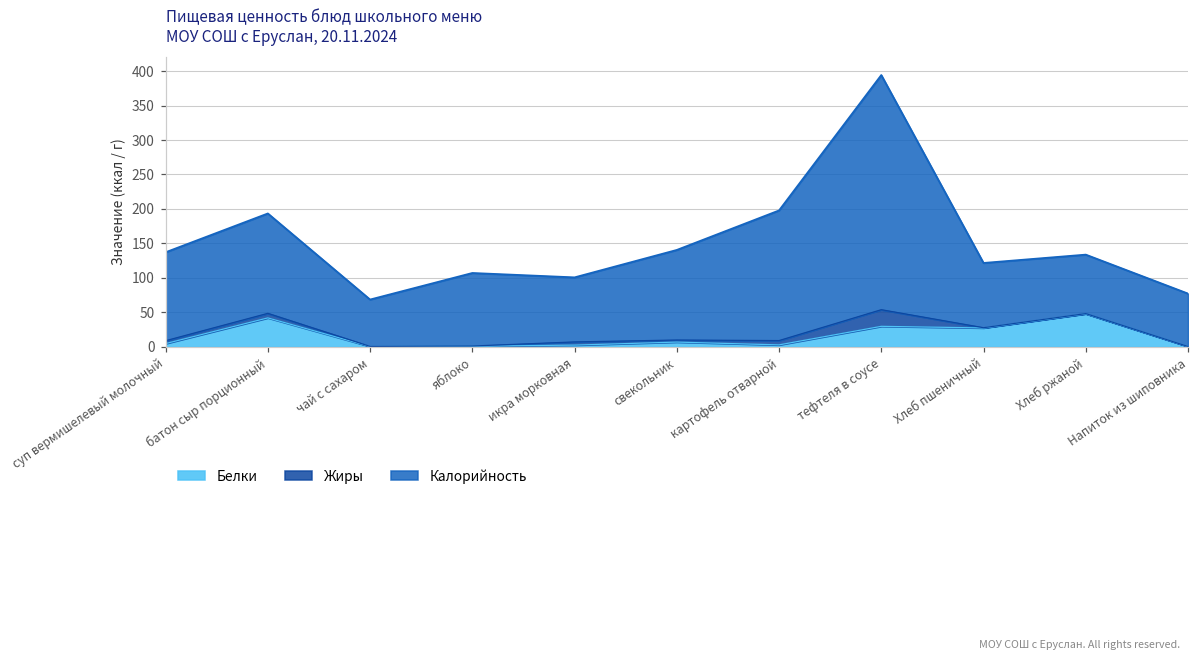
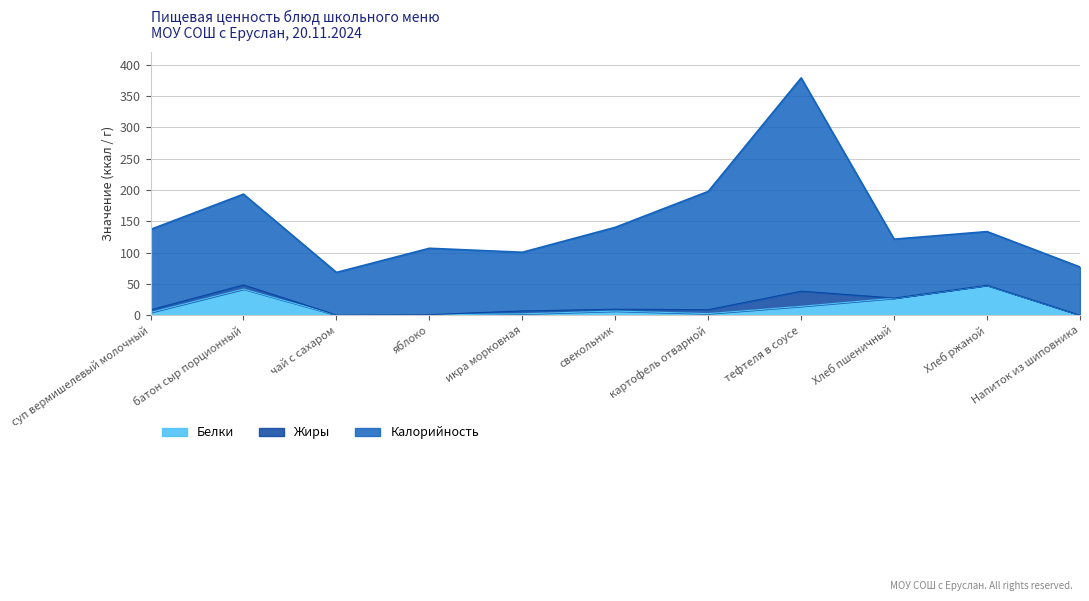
  {
    "Белки": {
      "суп вермишелевый молочный": 0,
      "батон сыр порционный": 40,
      "икра морковная": 0,
      "картофель отварной": 0,
-     "тефтеля в соусе": 30
+     "тефтеля в соусе": 10
    }
  }
